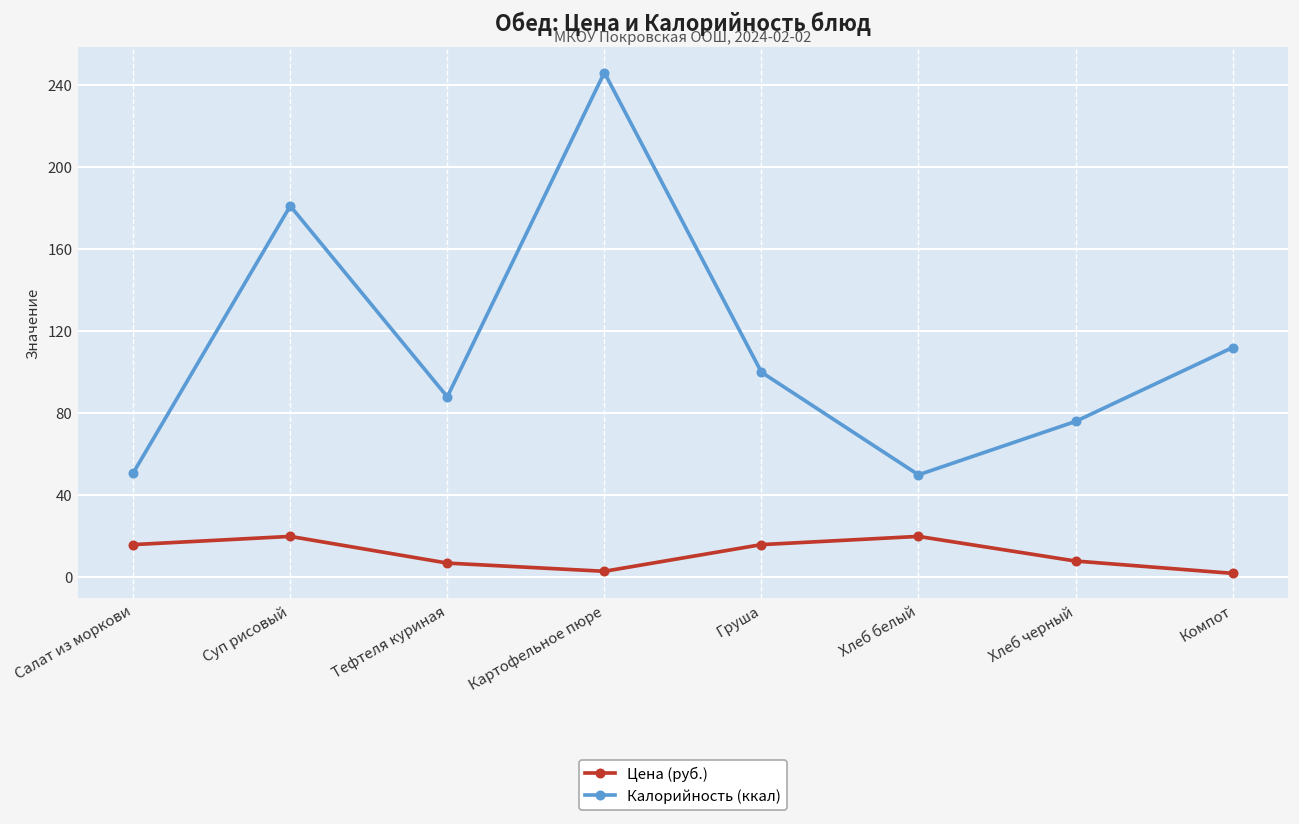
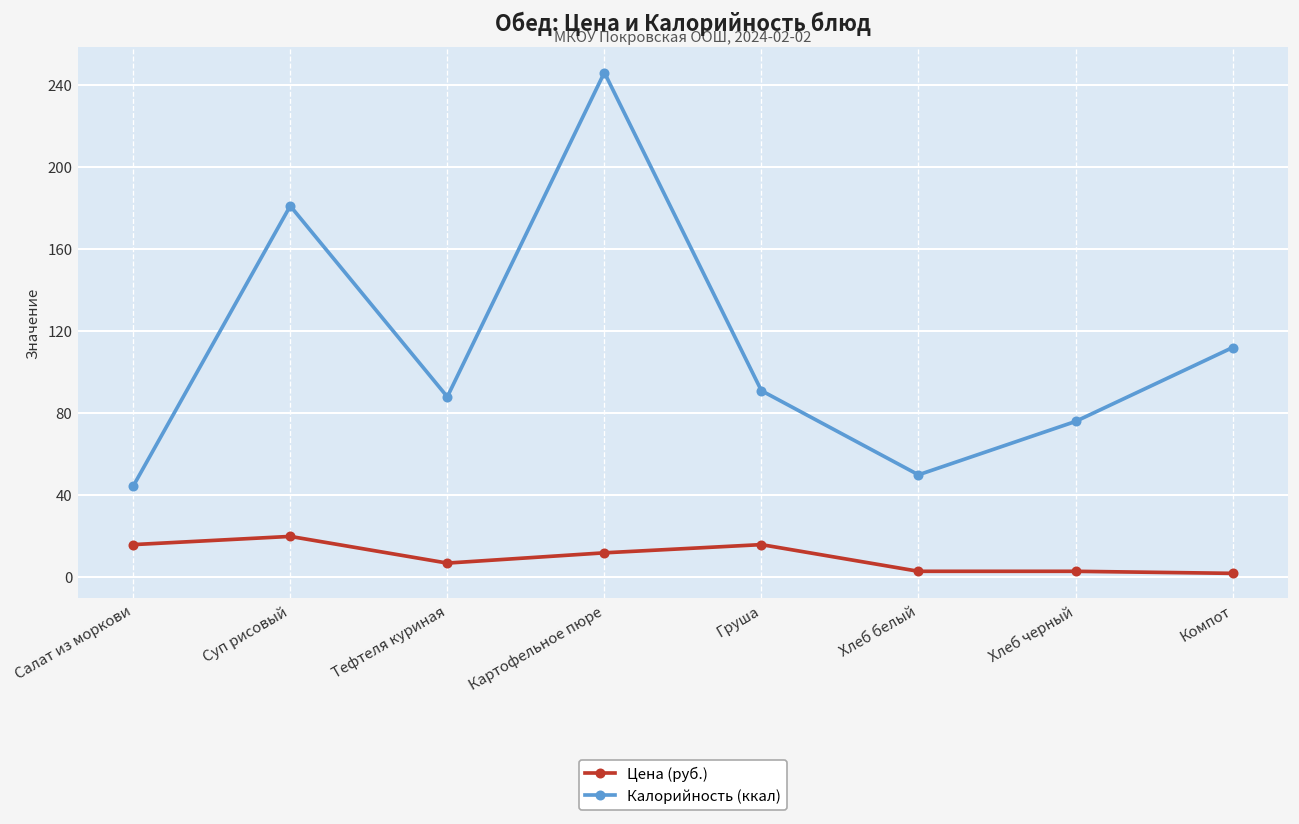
  {
    "Цена (руб.)": {
      "Салат из моркови": 16,
      "Суп рисовый": 20,
      "Тефтеля куриная": 7,
-     "Картофельное пюре": 3,
+     "Картофельное пюре": 12,
      "Груша": 16,
-     "Хлеб белый": 20,
-     "Хлеб черный": 8,
+     "Хлеб белый": 3,
+     "Хлеб черный": 3,
      "Компот": 2
    },
    "Калорийность (ккал)": {
-     "Салат из моркови": 51,
+     "Салат из моркови": 45,
      "Суп рисовый": 181,
      "Тефтеля куриная": 88,
-     "Груша": 100,
+     "Груша": 91,
      "Хлеб белый": 50,
      "Хлеб черный": 76,
      "Компот": 112
    }
  }
